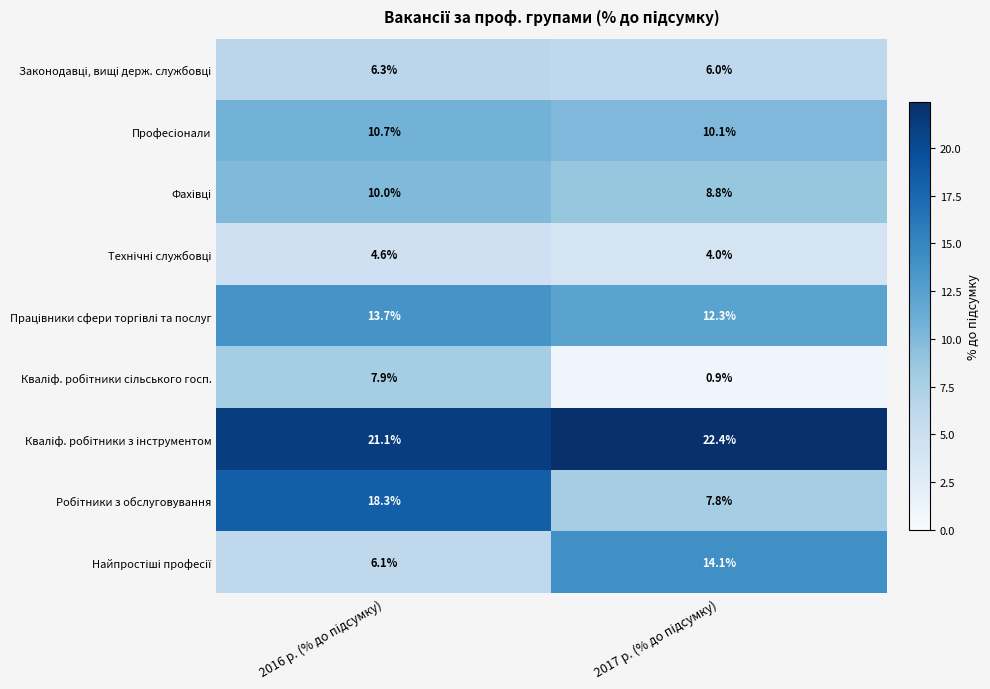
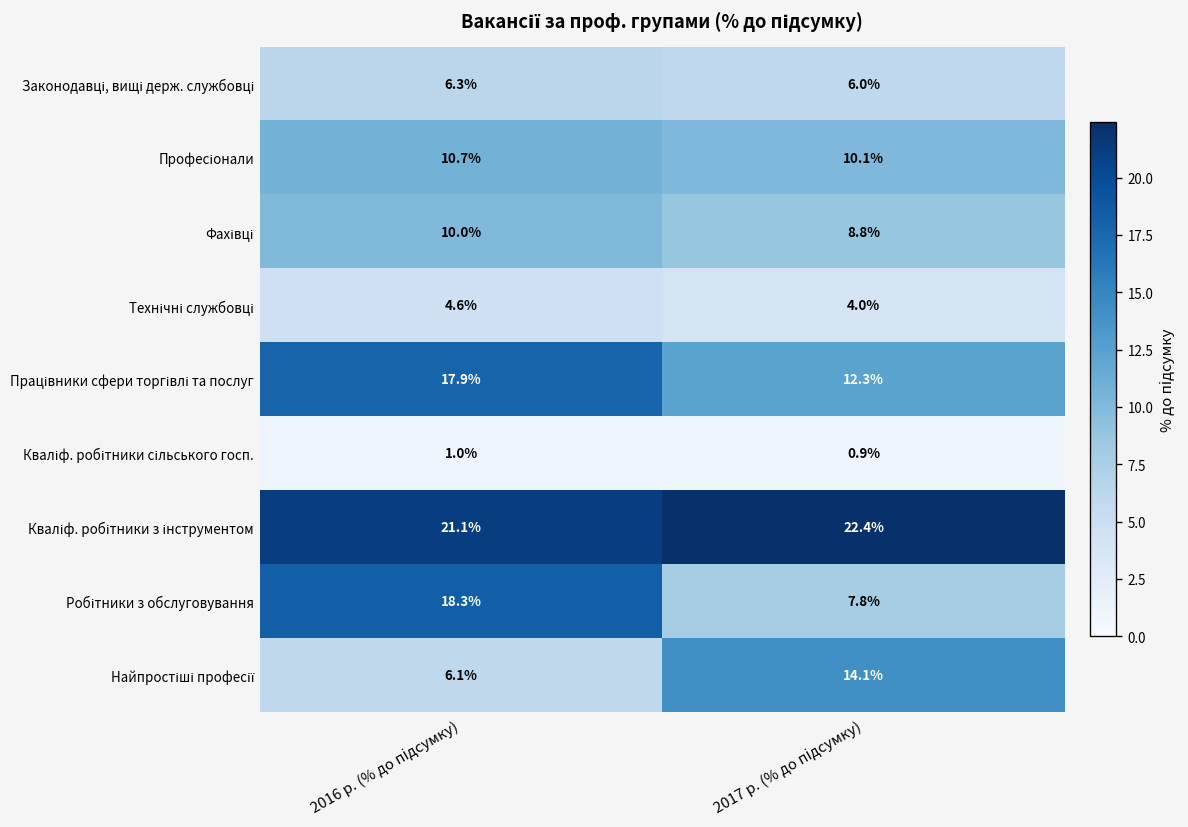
  {
    "Законодавці, вищі держ. службовці": {
      "2016 р. (% до підсумку)": "6.3%",
      "2017 р. (% до підсумку)": "6.0%"
    },
    "Професіонали": {
      "2016 р. (% до підсумку)": "10.7%",
      "2017 р. (% до підсумку)": "10.1%"
    },
    "Фахівці": {
      "2016 р. (% до підсумку)": "10.0%",
      "2017 р. (% до підсумку)": "8.8%"
    },
    "Технічні службовці": {
      "2016 р. (% до підсумку)": "4.6%",
      "2017 р. (% до підсумку)": "4.0%"
    },
    "Працівники сфери торгівлі та послуг": {
-     "2016 р. (% до підсумку)": "13.7%",
+     "2016 р. (% до підсумку)": "17.9%",
      "2017 р. (% до підсумку)": "12.3%"
    },
    "Кваліф. робітники сільського госп.": {
-     "2016 р. (% до підсумку)": "7.9%",
+     "2016 р. (% до підсумку)": "1.0%",
      "2017 р. (% до підсумку)": "0.9%"
    },
    "Кваліф. робітники з інструментом": {
      "2016 р. (% до підсумку)": "21.1%",
      "2017 р. (% до підсумку)": "22.4%"
    },
    "Робітники з обслуговування": {
      "2016 р. (% до підсумку)": "18.3%",
      "2017 р. (% до підсумку)": "7.8%"
    },
    "Найпростіші професії": {
      "2016 р. (% до підсумку)": "6.1%",
      "2017 р. (% до підсумку)": "14.1%"
    }
  }
